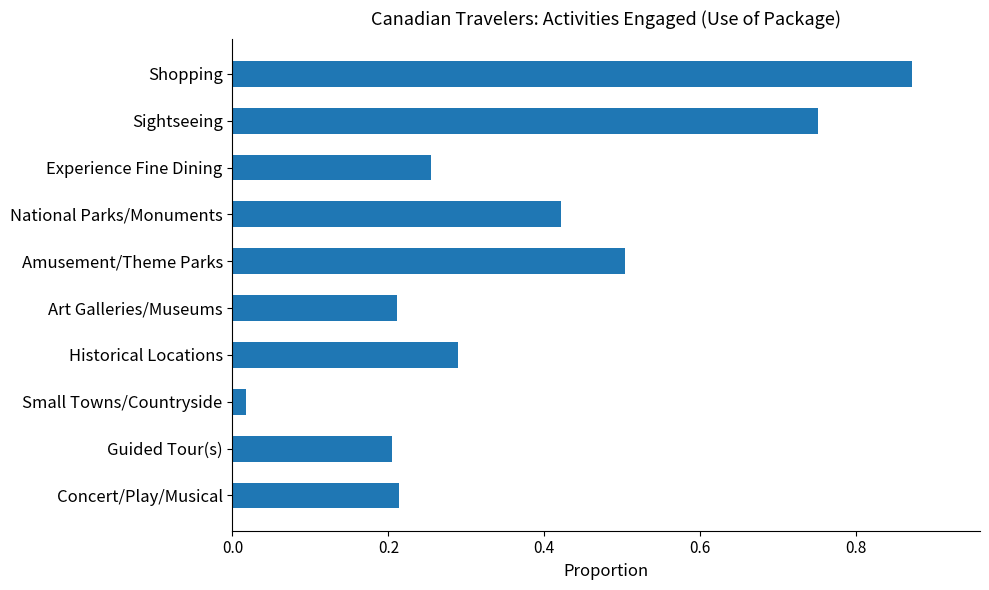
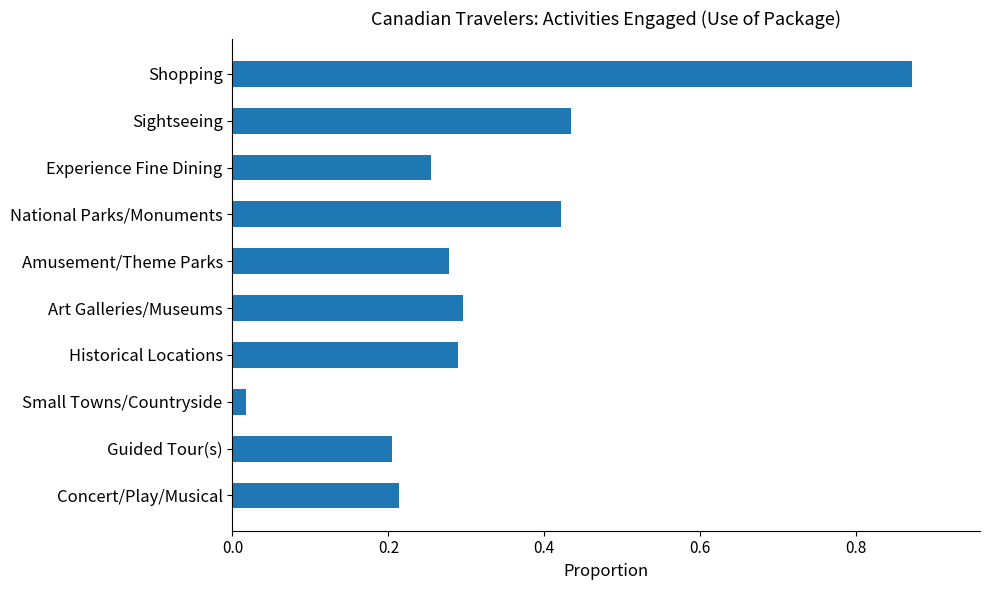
  {
    "Shopping": 0.87,
-   "Sightseeing": 0.75,
+   "Sightseeing": 0.43,
    "Experience Fine Dining": 0.26,
    "National Parks/Monuments": 0.42,
-   "Amusement/Theme Parks": 0.50,
-   "Art Galleries/Museums": 0.21,
+   "Amusement/Theme Parks": 0.28,
+   "Art Galleries/Museums": 0.30,
    "Historical Locations": 0.29,
    "Small Towns/Countryside": 0.02,
    "Guided Tour(s)": 0.21,
    "Concert/Play/Musical": 0.21
  }
